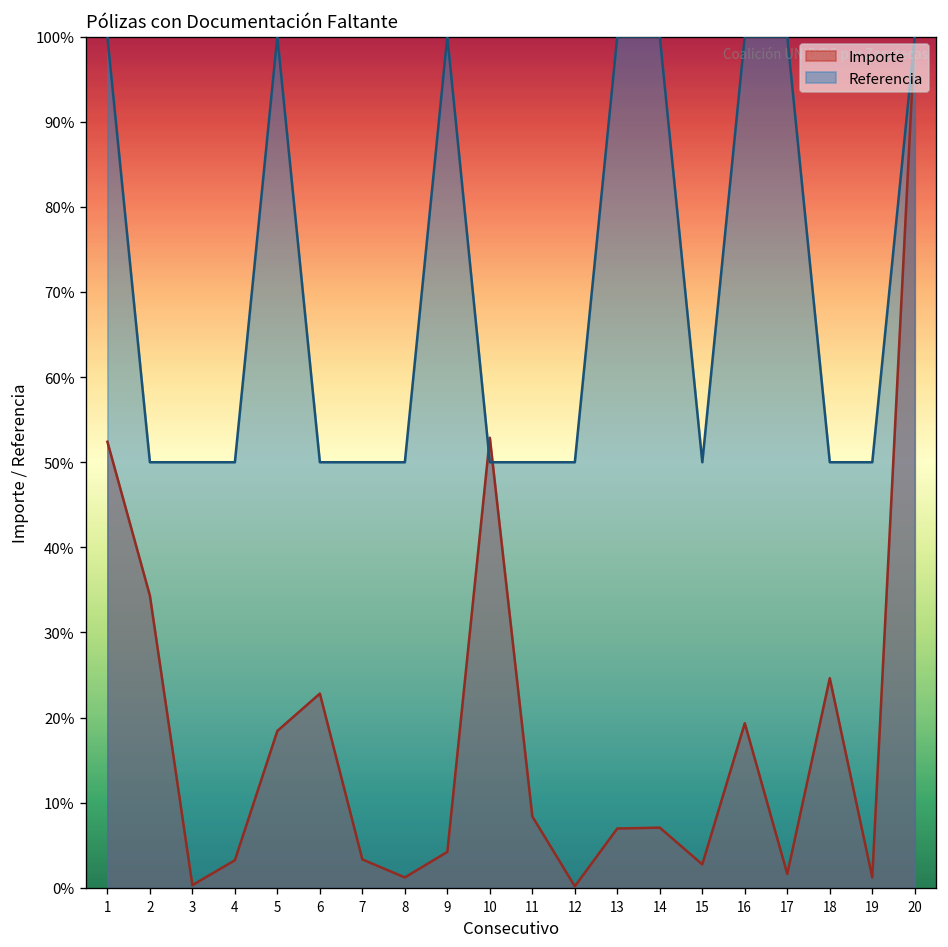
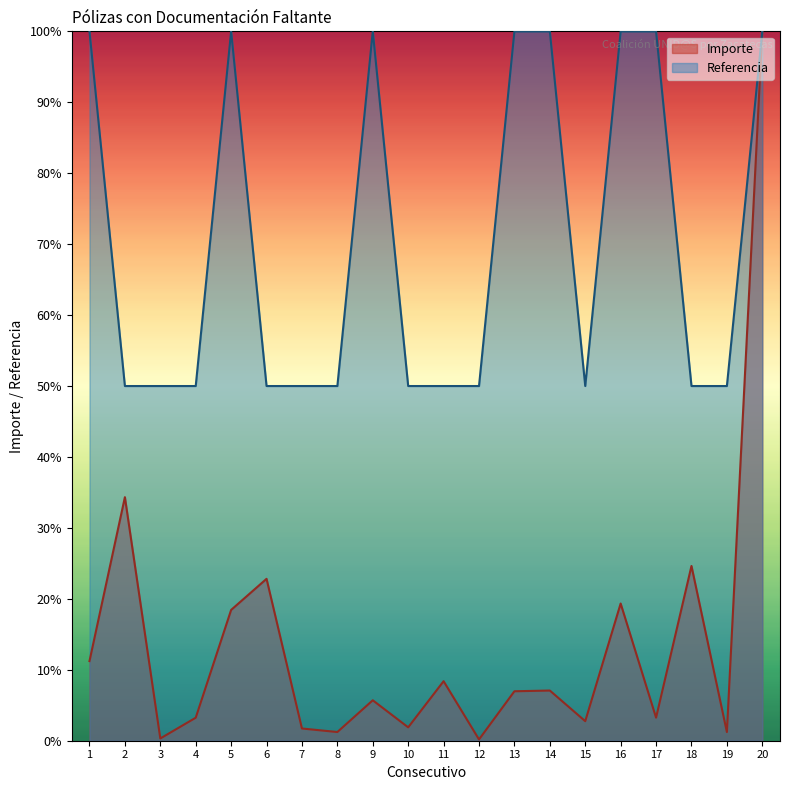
  {
    "Importe": {
-     "1": "52%",
+     "1": "11%",
      "2": "34%",
      "3": "0%",
      "4": "3%",
      "5": "18%",
      "6": "23%",
-     "7": "3%",
+     "7": "2%",
      "8": "1%",
-     "9": "4%",
-     "10": "53%",
+     "9": "6%",
+     "10": "2%",
      "11": "8%",
      "12": "0%",
      "13": "7%",
      "14": "7%",
      "15": "3%",
      "16": "19%",
-     "17": "2%",
+     "17": "3%",
      "18": "25%",
      "19": "1%"
    },
    "Referencia": {
      "1": "100%",
      "2": "50%",
      "3": "50%",
      "4": "50%",
      "5": "100%",
      "6": "50%",
      "7": "50%",
      "8": "50%",
      "9": "100%",
      "10": "50%",
      "11": "50%",
      "12": "50%",
      "13": "100%",
      "14": "100%",
      "15": "50%",
      "16": "100%",
      "17": "100%",
      "18": "50%",
      "19": "50%"
    }
  }
